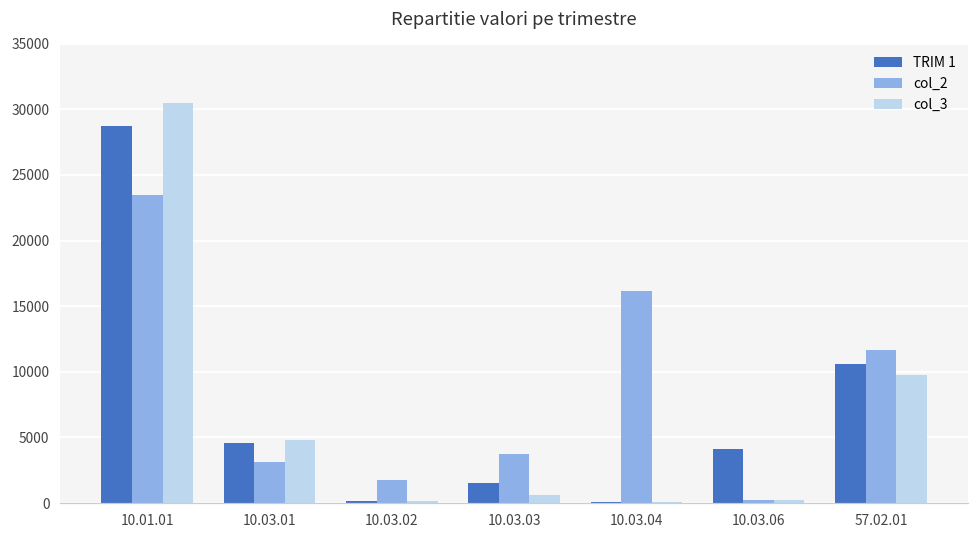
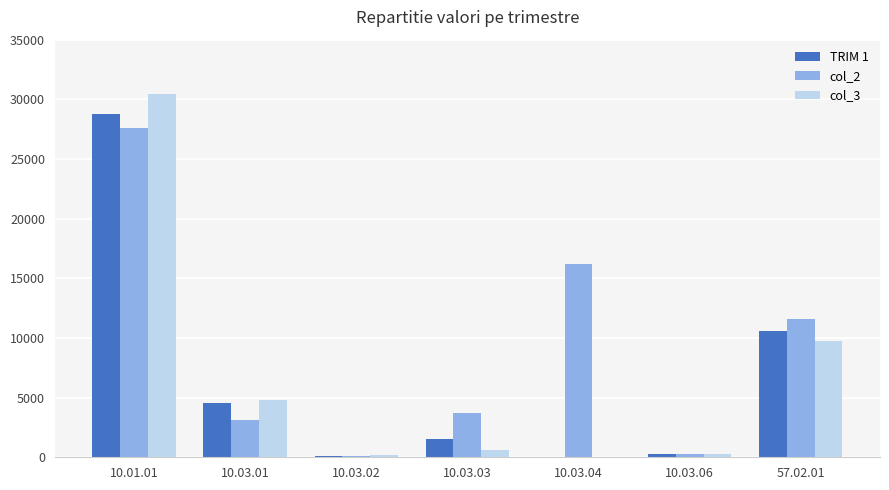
  {
    "TRIM 1": {
      "10.01.01": 28800,
      "10.03.01": 4500,
      "10.03.03": 1500,
-     "10.03.06": 4100,
+     "10.03.06": 200,
      "57.02.01": 10600
    },
    "col_2": {
-     "10.01.01": 23500,
+     "10.01.01": 27600,
      "10.03.01": 3200,
-     "10.03.02": 1700,
+     "10.03.02": 100,
      "10.03.03": 3700,
      "10.03.04": 16200,
      "10.03.06": 200,
      "57.02.01": 11600
    },
    "col_3": {
      "10.01.01": 30500,
      "10.03.01": 4800,
      "10.03.03": 600,
      "10.03.06": 300,
      "57.02.01": 9800
    }
  }
